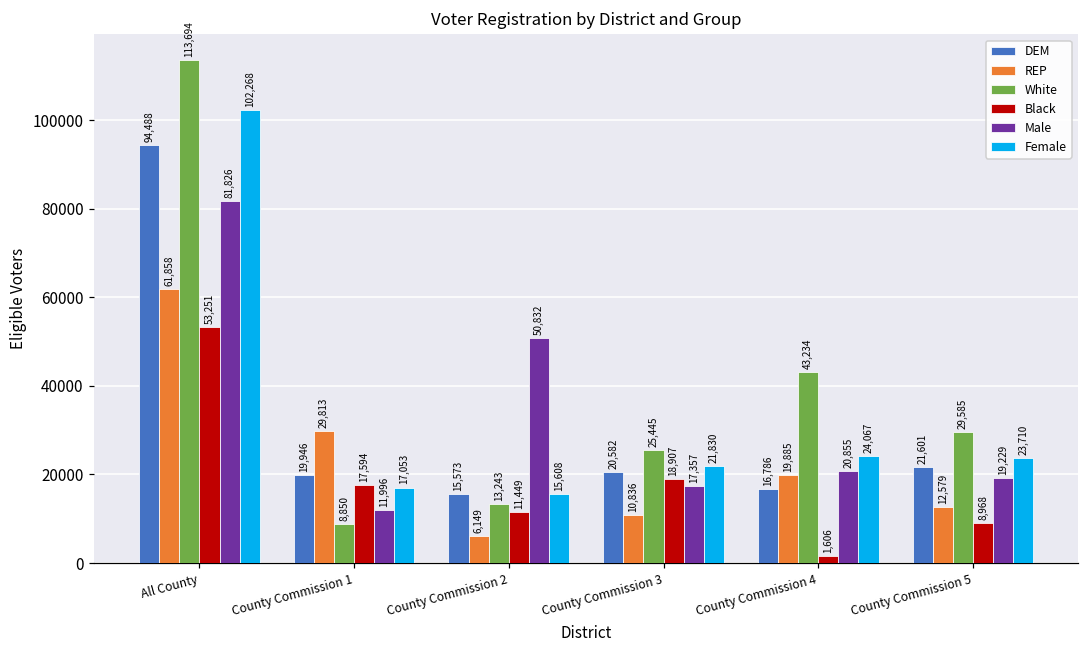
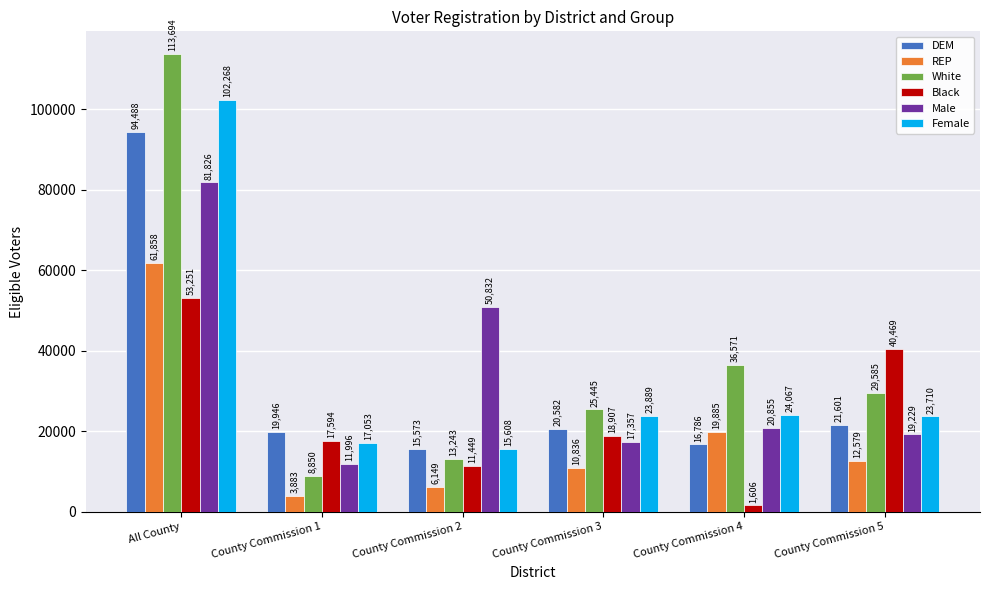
  {
    "DEM": {
      "All County": "94,488",
      "County Commission 1": "19,946",
      "County Commission 2": "15,573",
      "County Commission 3": "20,582",
      "County Commission 4": "16,786",
      "County Commission 5": "21,601"
    },
    "REP": {
      "All County": "61,858",
-     "County Commission 1": "29,813",
+     "County Commission 1": "3,883",
      "County Commission 2": "6,149",
      "County Commission 3": "10,836",
      "County Commission 4": "19,885",
      "County Commission 5": "12,579"
    },
    "White": {
      "All County": "113,694",
      "County Commission 1": "8,850",
      "County Commission 2": "13,243",
      "County Commission 3": "25,445",
-     "County Commission 4": "43,234",
+     "County Commission 4": "36,571",
      "County Commission 5": "29,585"
    },
    "Black": {
      "All County": "53,251",
      "County Commission 1": "17,594",
      "County Commission 2": "11,449",
      "County Commission 3": "18,907",
      "County Commission 4": "1,606",
-     "County Commission 5": "8,968"
+     "County Commission 5": "40,469"
    },
    "Male": {
      "All County": "81,826",
      "County Commission 1": "11,996",
      "County Commission 2": "50,832",
      "County Commission 3": "17,357",
      "County Commission 4": "20,855",
      "County Commission 5": "19,229"
    },
    "Female": {
      "All County": "102,268",
      "County Commission 1": "17,053",
      "County Commission 2": "15,608",
-     "County Commission 3": "21,830",
+     "County Commission 3": "23,889",
      "County Commission 4": "24,067",
      "County Commission 5": "23,710"
    }
  }
